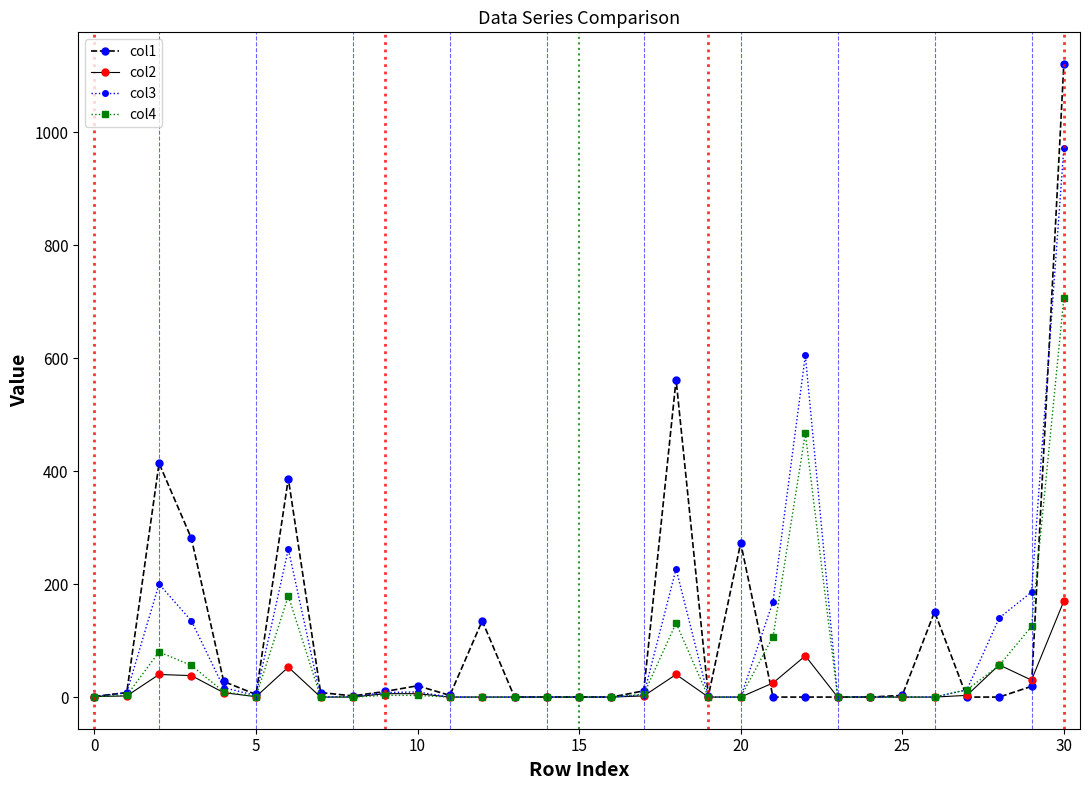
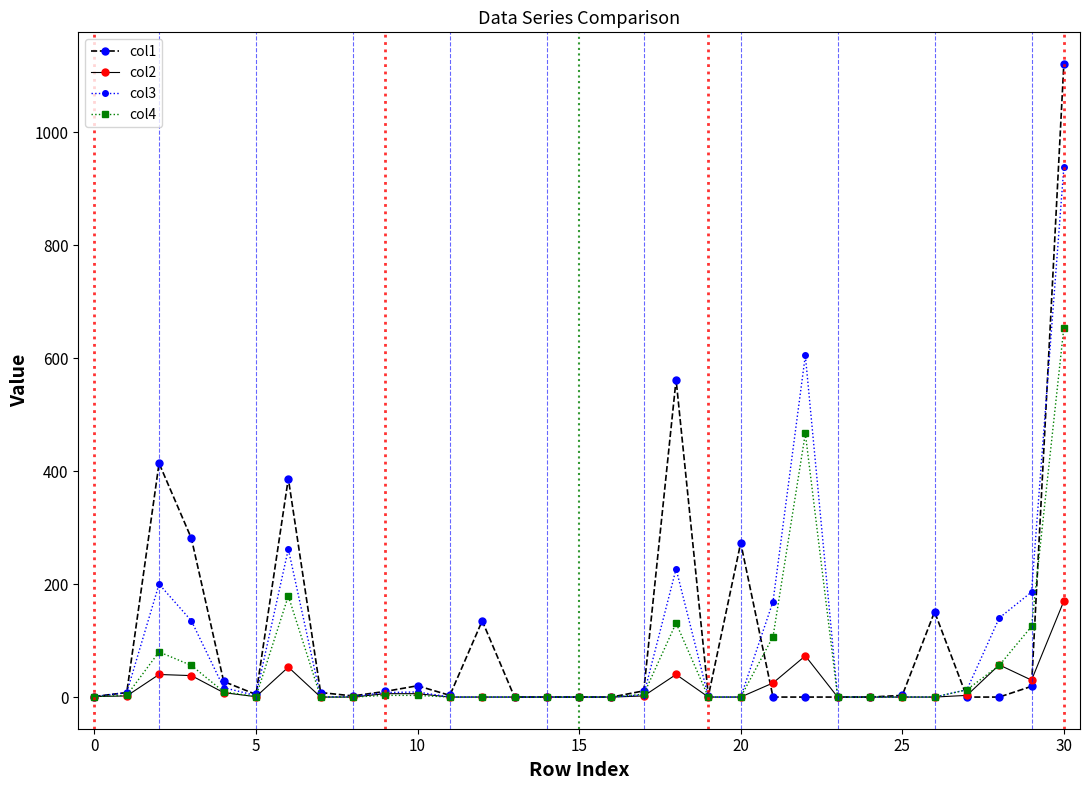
  {
    "col3": {
-     "30": 970
+     "30": 940
    },
    "col4": {
-     "30": 710
+     "30": 650
    }
  }
